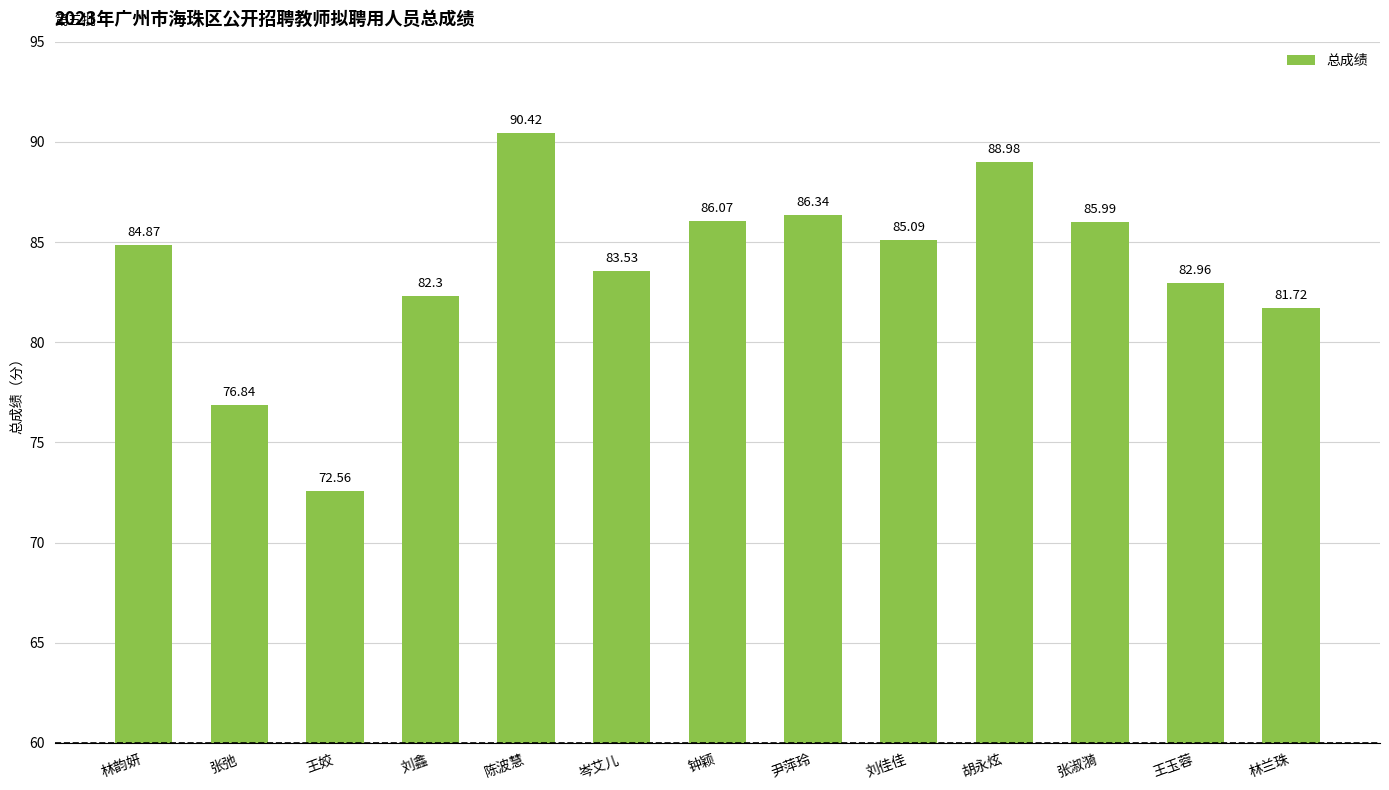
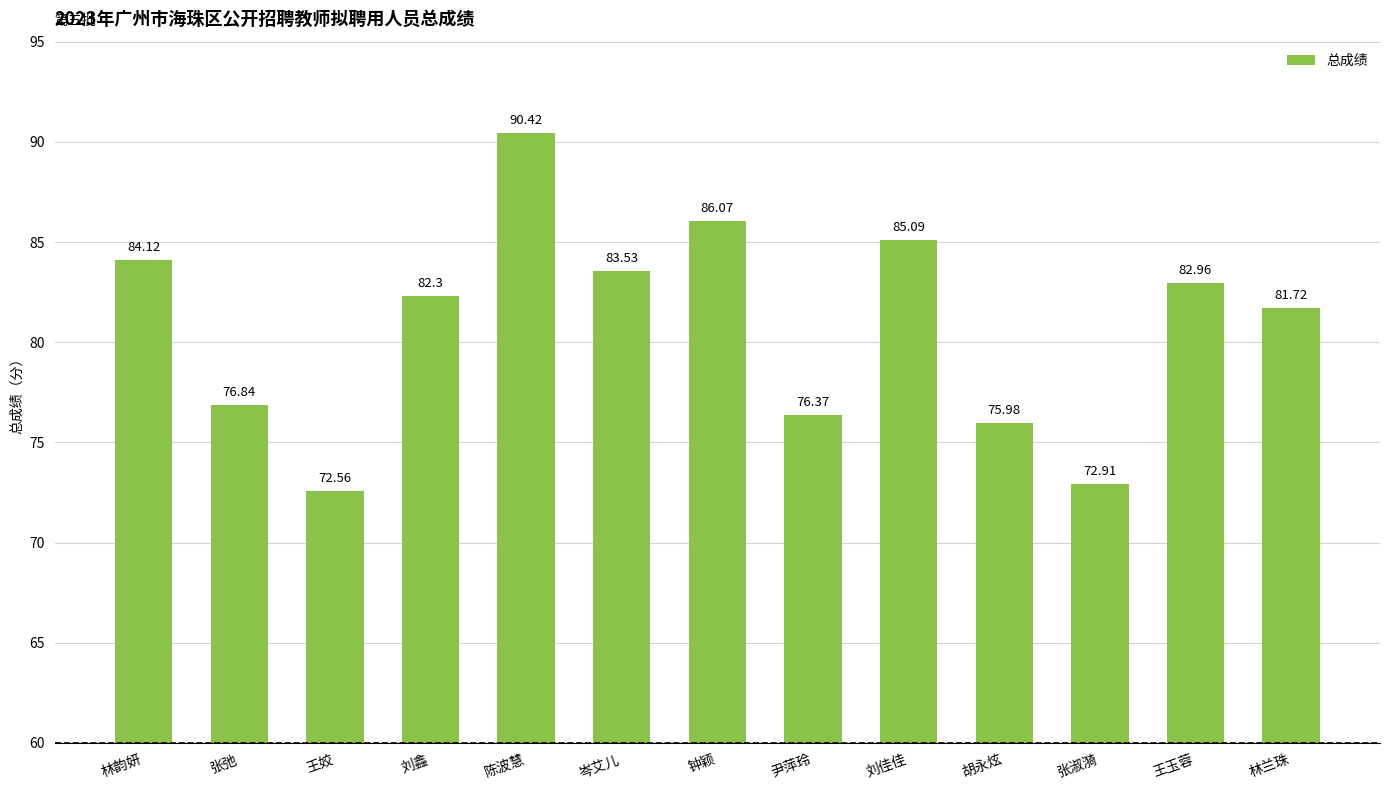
  {
-   "林韵妍": 84.87,
+   "林韵妍": 84.12,
    "张弛": 76.84,
    "王姣": 72.56,
    "刘鑫": 82.3,
    "陈波慧": 90.42,
    "岑艾儿": 83.53,
    "钟颖": 86.07,
-   "尹萍玲": 86.34,
+   "尹萍玲": 76.37,
    "刘佳佳": 85.09,
-   "胡永炫": 88.98,
-   "张淑漪": 85.99,
+   "胡永炫": 75.98,
+   "张淑漪": 72.91,
    "王玉蓉": 82.96,
    "林兰珠": 81.72
  }
